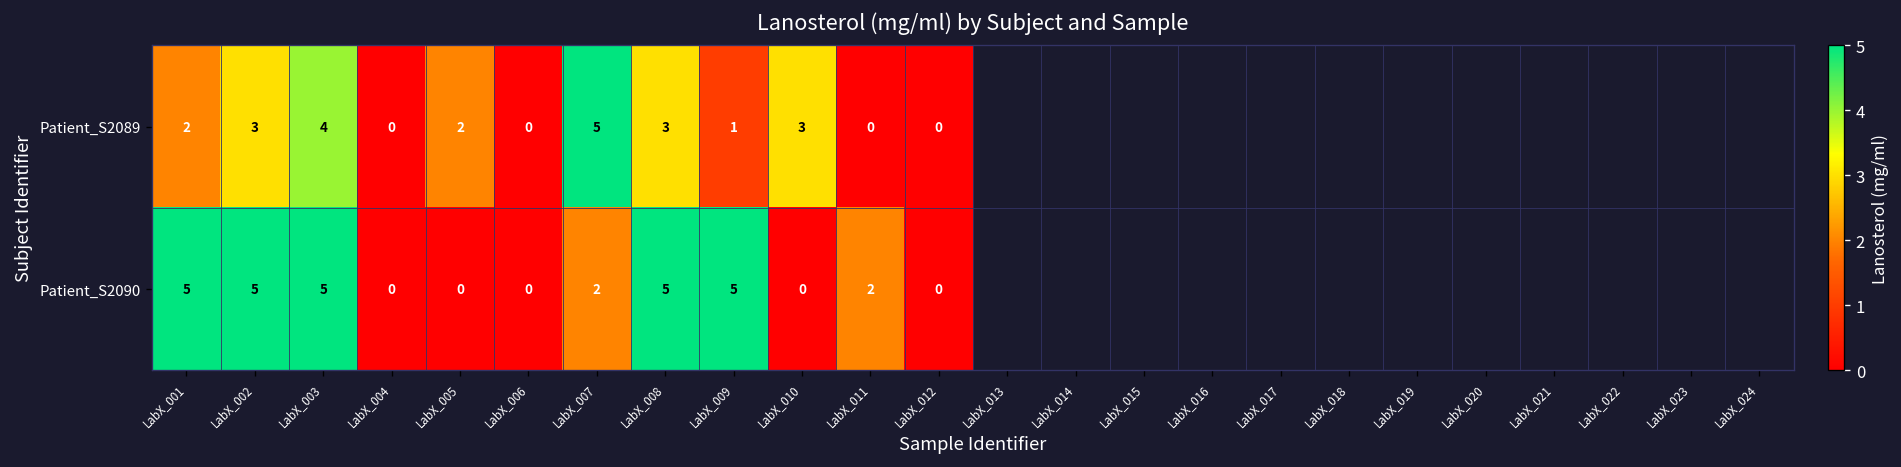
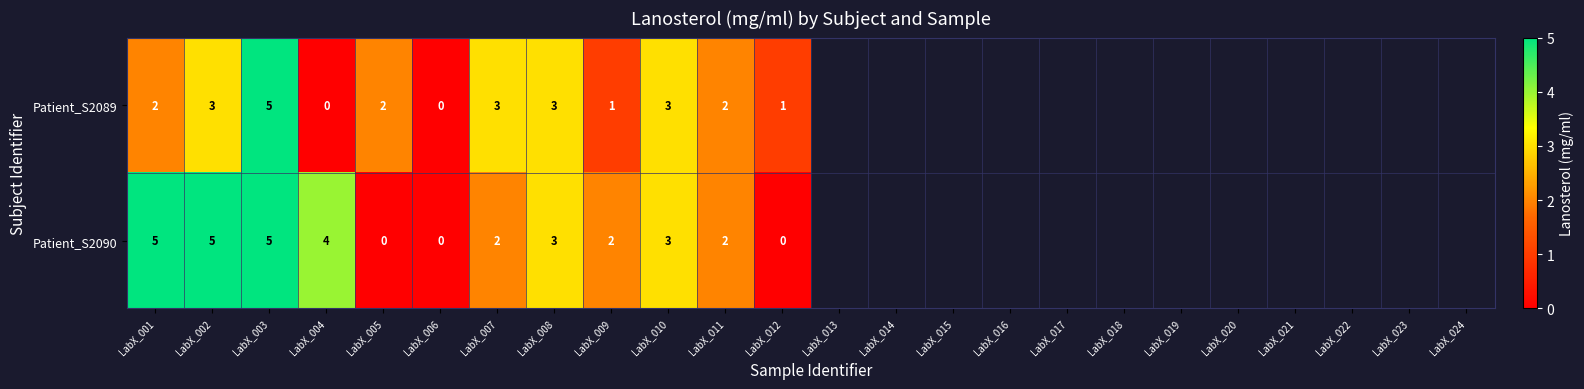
  {
    "Patient_S2089": {
      "LabX_001": 2,
      "LabX_002": 3,
-     "LabX_003": 4,
+     "LabX_003": 5,
      "LabX_004": 0,
      "LabX_005": 2,
      "LabX_006": 0,
-     "LabX_007": 5,
+     "LabX_007": 3,
      "LabX_008": 3,
      "LabX_009": 1,
      "LabX_010": 3,
-     "LabX_011": 0,
-     "LabX_012": 0
+     "LabX_011": 2,
+     "LabX_012": 1
    },
    "Patient_S2090": {
      "LabX_001": 5,
      "LabX_002": 5,
      "LabX_003": 5,
-     "LabX_004": 0,
+     "LabX_004": 4,
      "LabX_005": 0,
      "LabX_006": 0,
      "LabX_007": 2,
-     "LabX_008": 5,
-     "LabX_009": 5,
-     "LabX_010": 0,
+     "LabX_008": 3,
+     "LabX_009": 2,
+     "LabX_010": 3,
      "LabX_011": 2,
      "LabX_012": 0
    }
  }
